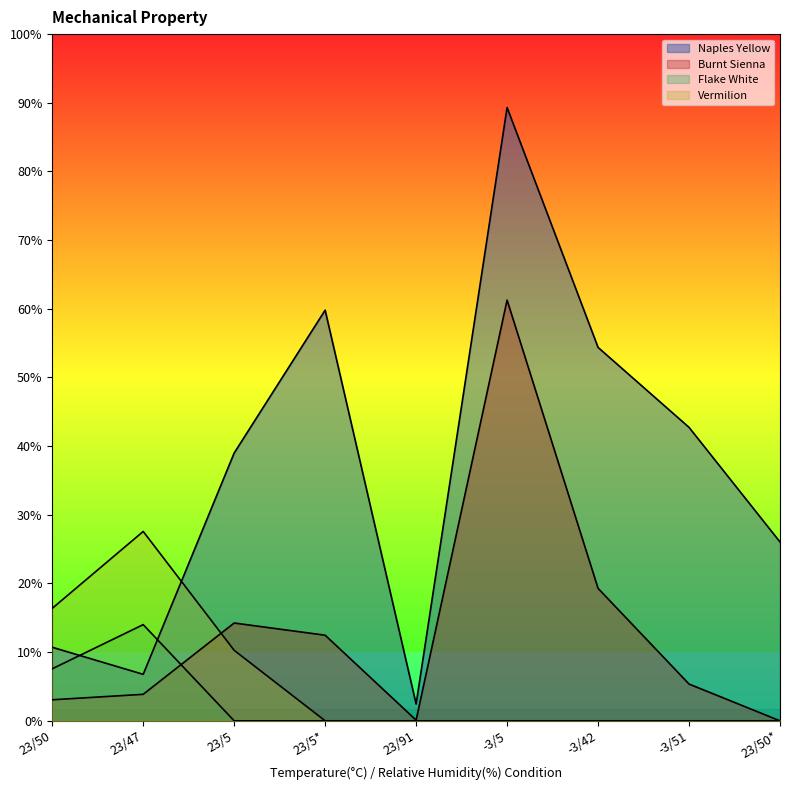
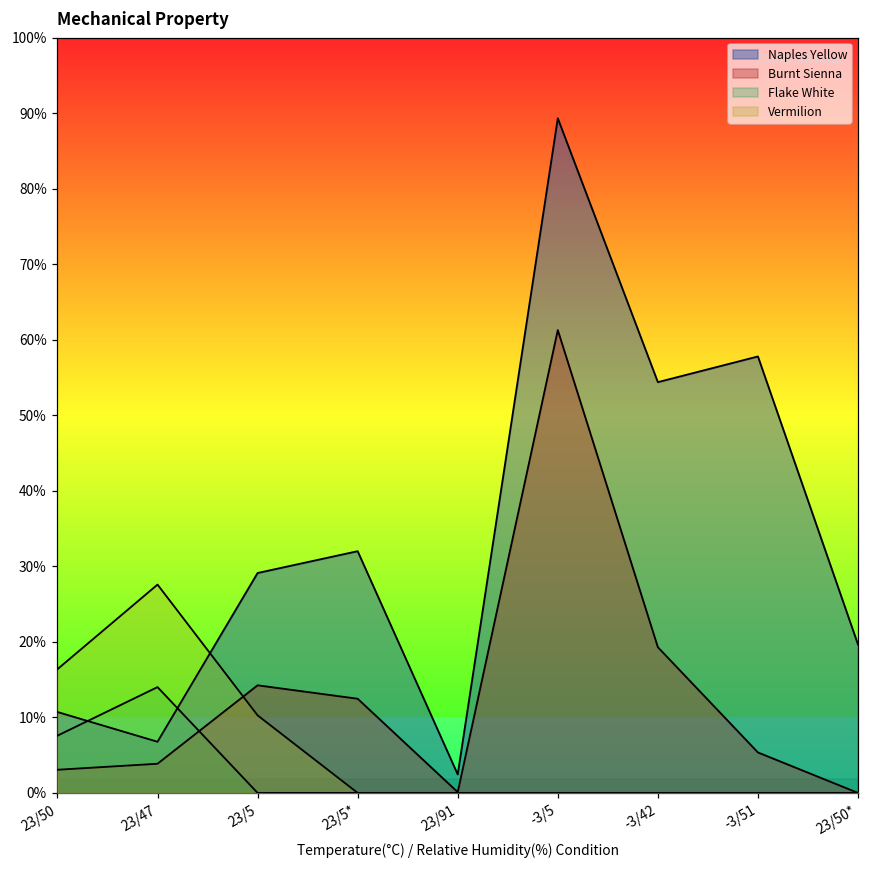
  {
    "Naples Yellow": {
      "23/50": "11%",
      "23/47": "7%",
-     "23/5": "39%",
-     "23/5*": "60%",
+     "23/5": "29%",
+     "23/5*": "32%",
      "23/91": "2%",
      "-3/5": "89%",
      "-3/42": "54%",
-     "-3/51": "43%",
-     "23/50*": "26%"
+     "-3/51": "58%",
+     "23/50*": "20%"
    },
    "Flake White": {
      "23/50": "8%",
      "23/47": "14%",
      "23/5": "0%"
    }
  }
